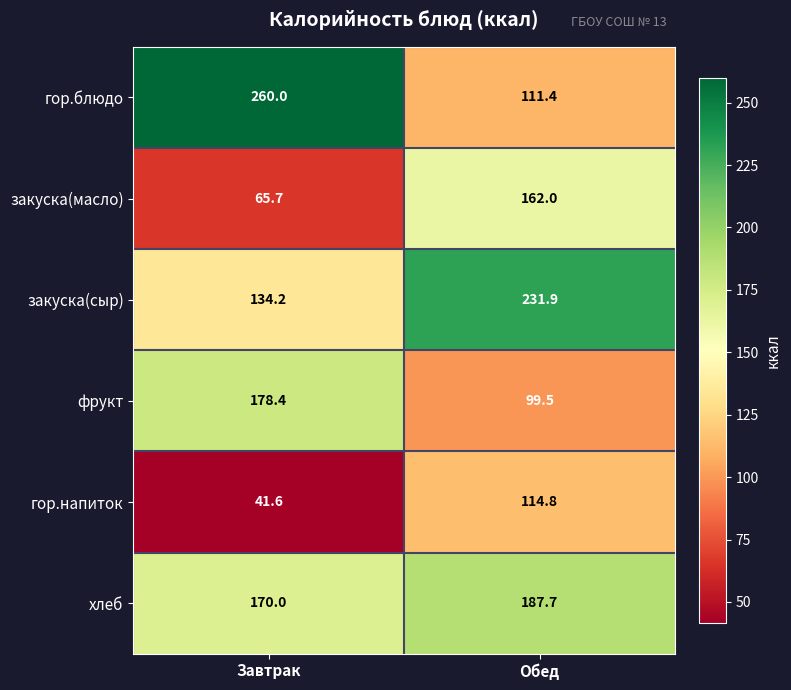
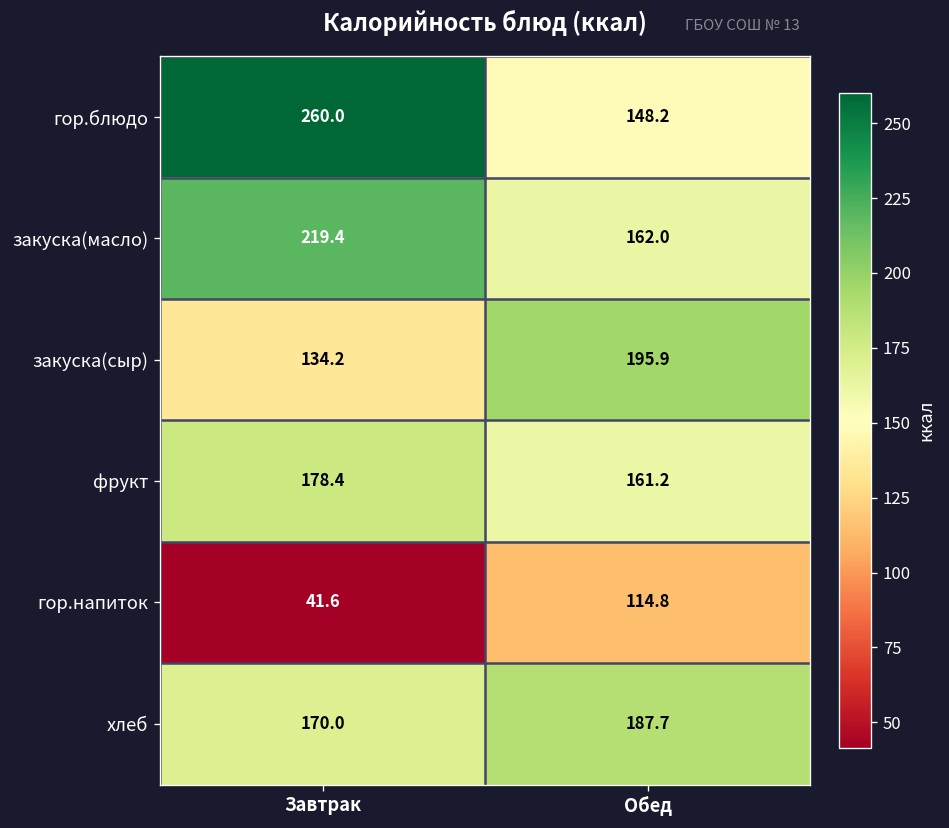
  {
    "гор.блюдо": {
      "Завтрак": 260.0,
-     "Обед": 111.4
+     "Обед": 148.2
    },
    "закуска(масло)": {
-     "Завтрак": 65.7,
+     "Завтрак": 219.4,
      "Обед": 162.0
    },
    "закуска(сыр)": {
      "Завтрак": 134.2,
-     "Обед": 231.9
+     "Обед": 195.9
    },
    "фрукт": {
      "Завтрак": 178.4,
-     "Обед": 99.5
+     "Обед": 161.2
    },
    "гор.напиток": {
      "Завтрак": 41.6,
      "Обед": 114.8
    },
    "хлеб": {
      "Завтрак": 170.0,
      "Обед": 187.7
    }
  }
